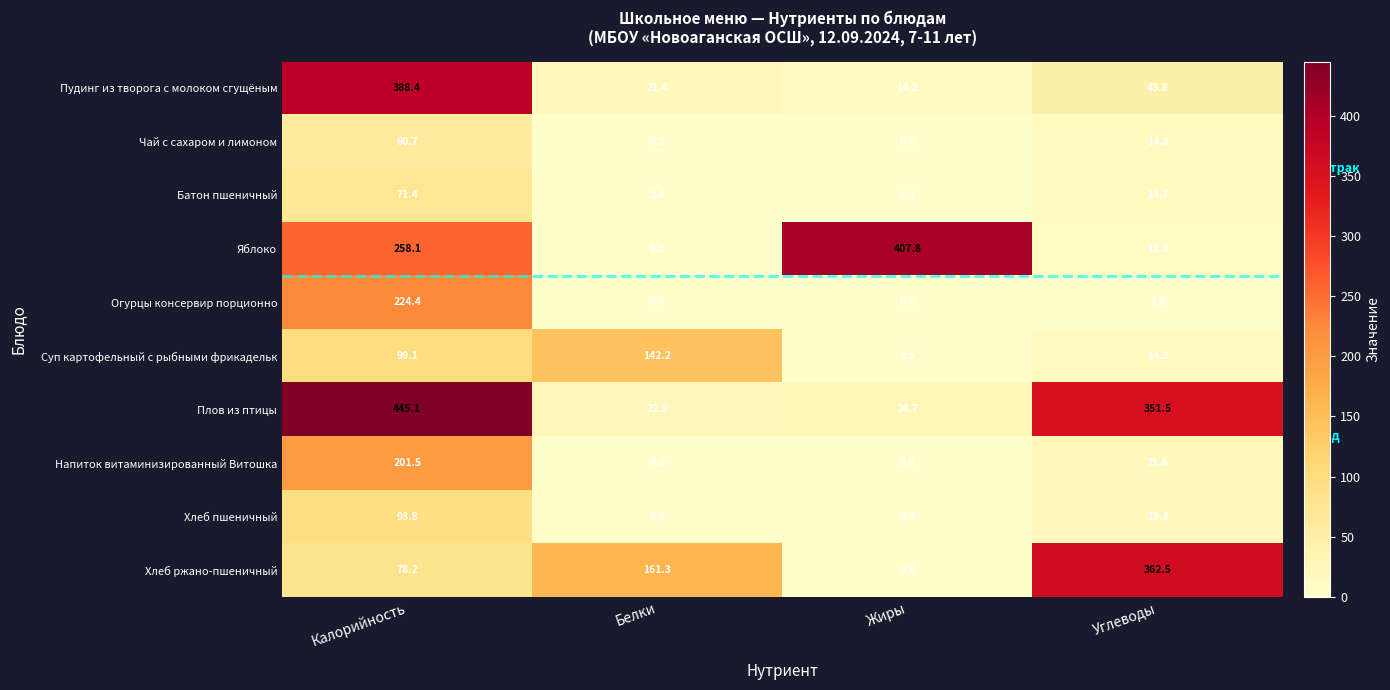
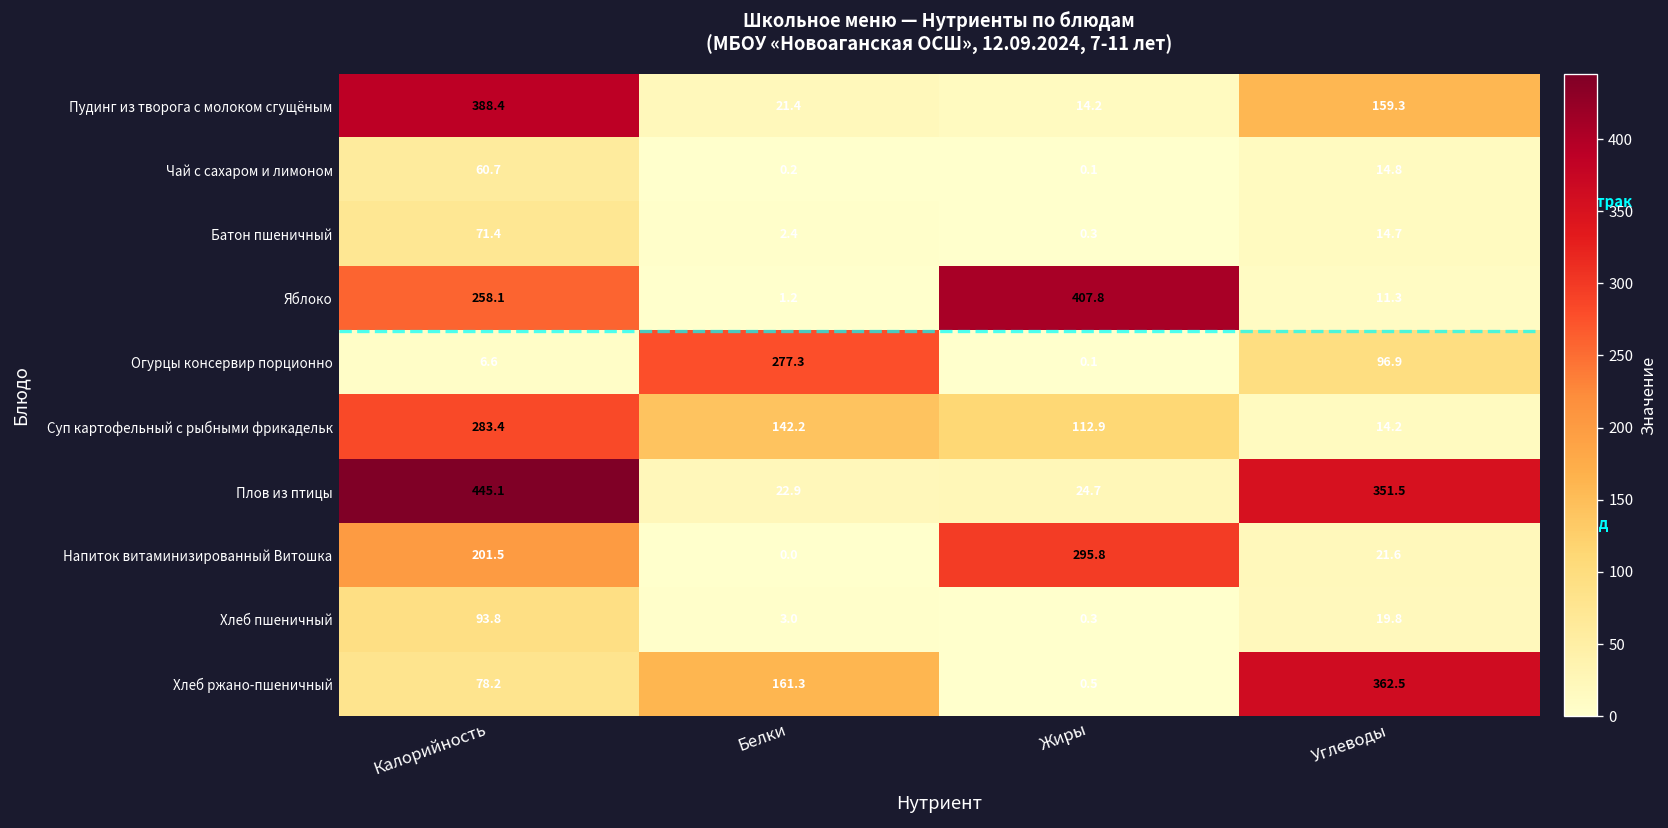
  {
    "Пудинг из творога с молоком сгущёным": {
      "Калорийность": 388.4,
      "Белки": 21.4,
      "Жиры": 14.2,
-     "Углеводы": 43.8
+     "Углеводы": 159.3
    },
    "Чай с сахаром и лимоном": {
      "Калорийность": 60.7,
      "Белки": 0.2,
      "Жиры": 0.1,
      "Углеводы": 14.8
    },
    "Батон пшеничный": {
      "Калорийность": 71.4,
      "Белки": 2.4,
      "Жиры": 0.3,
      "Углеводы": 14.7
    },
    "Яблоко": {
      "Калорийность": 258.1,
      "Белки": 1.2,
      "Жиры": 407.8,
      "Углеводы": 11.3
    },
    "Огурцы консервир порционно": {
-     "Калорийность": 224.4,
-     "Белки": 0.5,
+     "Калорийность": 6.6,
+     "Белки": 277.3,
      "Жиры": 0.1,
-     "Углеводы": 1.0
+     "Углеводы": 96.9
    },
    "Суп картофельный с рыбными фрикадельк": {
-     "Калорийность": 99.1,
+     "Калорийность": 283.4,
      "Белки": 142.2,
-     "Жиры": 2.5,
+     "Жиры": 112.9,
      "Углеводы": 14.2
    },
    "Плов из птицы": {
      "Калорийность": 445.1,
      "Белки": 22.9,
      "Жиры": 24.7,
      "Углеводы": 351.5
    },
    "Напиток витаминизированный Витошка": {
      "Калорийность": 201.5,
      "Белки": 0.0,
-     "Жиры": 0.0,
+     "Жиры": 295.8,
      "Углеводы": 21.6
    },
    "Хлеб пшеничный": {
      "Калорийность": 93.8,
      "Белки": 3.0,
      "Жиры": 0.3,
      "Углеводы": 19.8
    },
    "Хлеб ржано-пшеничный": {
      "Калорийность": 78.2,
      "Белки": 161.3,
      "Жиры": 0.5,
      "Углеводы": 362.5
    }
  }
